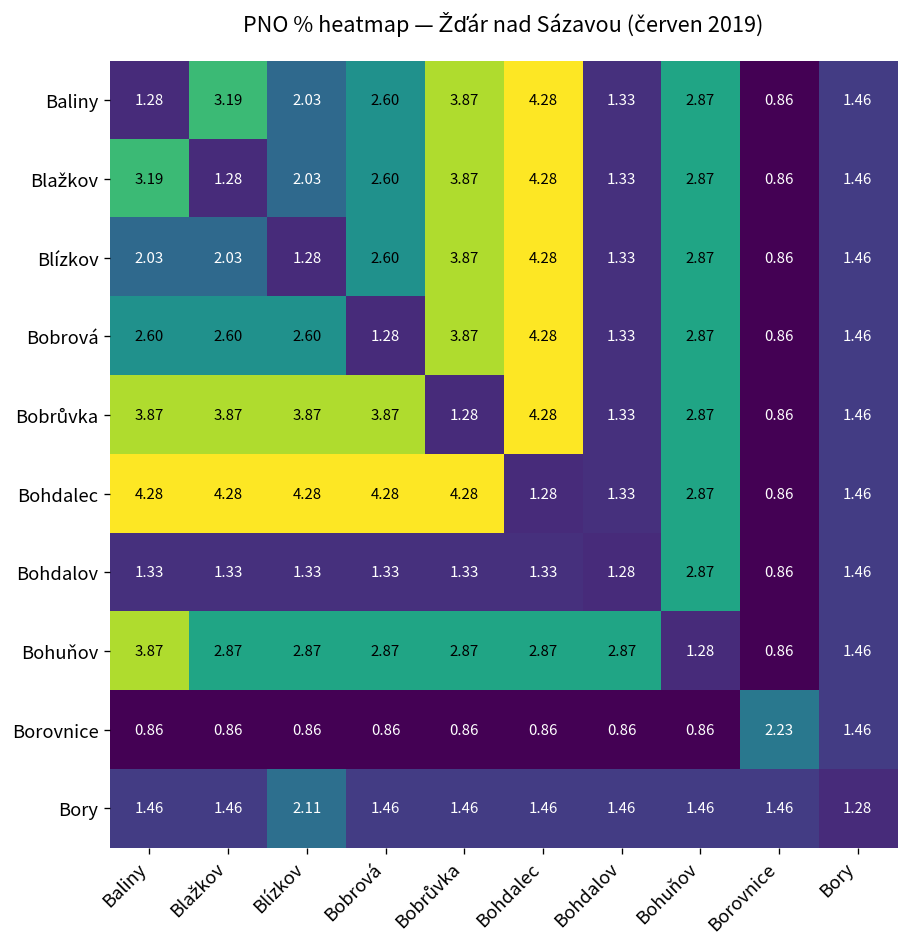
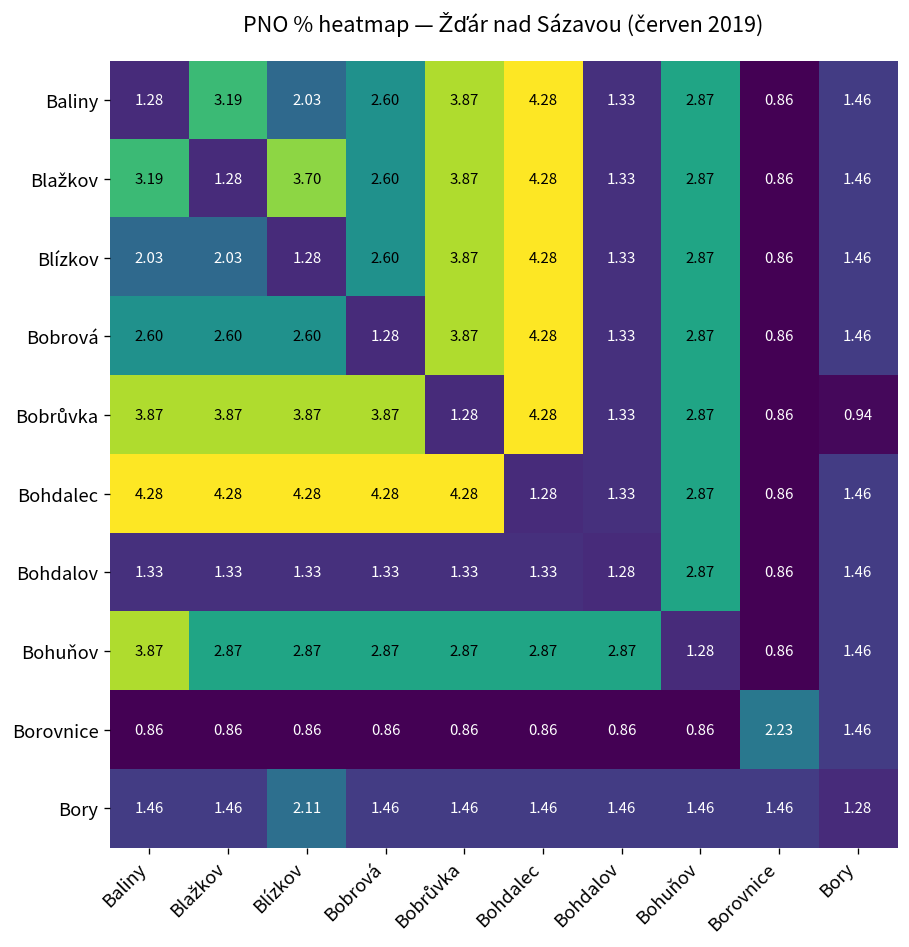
  {
    "Baliny": {
      "Baliny": 1.28,
      "Blažkov": 3.19,
      "Blízkov": 2.03,
      "Bobrová": 2.60,
      "Bobrůvka": 3.87,
      "Bohdalec": 4.28,
      "Bohdalov": 1.33,
      "Bohuňov": 2.87,
      "Borovnice": 0.86,
      "Bory": 1.46
    },
    "Blažkov": {
      "Baliny": 3.19,
      "Blažkov": 1.28,
-     "Blízkov": 2.03,
+     "Blízkov": 3.70,
      "Bobrová": 2.60,
      "Bobrůvka": 3.87,
      "Bohdalec": 4.28,
      "Bohdalov": 1.33,
      "Bohuňov": 2.87,
      "Borovnice": 0.86,
      "Bory": 1.46
    },
    "Blízkov": {
      "Baliny": 2.03,
      "Blažkov": 2.03,
      "Blízkov": 1.28,
      "Bobrová": 2.60,
      "Bobrůvka": 3.87,
      "Bohdalec": 4.28,
      "Bohdalov": 1.33,
      "Bohuňov": 2.87,
      "Borovnice": 0.86,
      "Bory": 1.46
    },
    "Bobrová": {
      "Baliny": 2.60,
      "Blažkov": 2.60,
      "Blízkov": 2.60,
      "Bobrová": 1.28,
      "Bobrůvka": 3.87,
      "Bohdalec": 4.28,
      "Bohdalov": 1.33,
      "Bohuňov": 2.87,
      "Borovnice": 0.86,
      "Bory": 1.46
    },
    "Bobrůvka": {
      "Baliny": 3.87,
      "Blažkov": 3.87,
      "Blízkov": 3.87,
      "Bobrová": 3.87,
      "Bobrůvka": 1.28,
      "Bohdalec": 4.28,
      "Bohdalov": 1.33,
      "Bohuňov": 2.87,
      "Borovnice": 0.86,
-     "Bory": 1.46
+     "Bory": 0.94
    },
    "Bohdalec": {
      "Baliny": 4.28,
      "Blažkov": 4.28,
      "Blízkov": 4.28,
      "Bobrová": 4.28,
      "Bobrůvka": 4.28,
      "Bohdalec": 1.28,
      "Bohdalov": 1.33,
      "Bohuňov": 2.87,
      "Borovnice": 0.86,
      "Bory": 1.46
    },
    "Bohdalov": {
      "Baliny": 1.33,
      "Blažkov": 1.33,
      "Blízkov": 1.33,
      "Bobrová": 1.33,
      "Bobrůvka": 1.33,
      "Bohdalec": 1.33,
      "Bohdalov": 1.28,
      "Bohuňov": 2.87,
      "Borovnice": 0.86,
      "Bory": 1.46
    },
    "Bohuňov": {
      "Baliny": 3.87,
      "Blažkov": 2.87,
      "Blízkov": 2.87,
      "Bobrová": 2.87,
      "Bobrůvka": 2.87,
      "Bohdalec": 2.87,
      "Bohdalov": 2.87,
      "Bohuňov": 1.28,
      "Borovnice": 0.86,
      "Bory": 1.46
    },
    "Borovnice": {
      "Baliny": 0.86,
      "Blažkov": 0.86,
      "Blízkov": 0.86,
      "Bobrová": 0.86,
      "Bobrůvka": 0.86,
      "Bohdalec": 0.86,
      "Bohdalov": 0.86,
      "Bohuňov": 0.86,
      "Borovnice": 2.23,
      "Bory": 1.46
    },
    "Bory": {
      "Baliny": 1.46,
      "Blažkov": 1.46,
      "Blízkov": 2.11,
      "Bobrová": 1.46,
      "Bobrůvka": 1.46,
      "Bohdalec": 1.46,
      "Bohdalov": 1.46,
      "Bohuňov": 1.46,
      "Borovnice": 1.46,
      "Bory": 1.28
    }
  }
